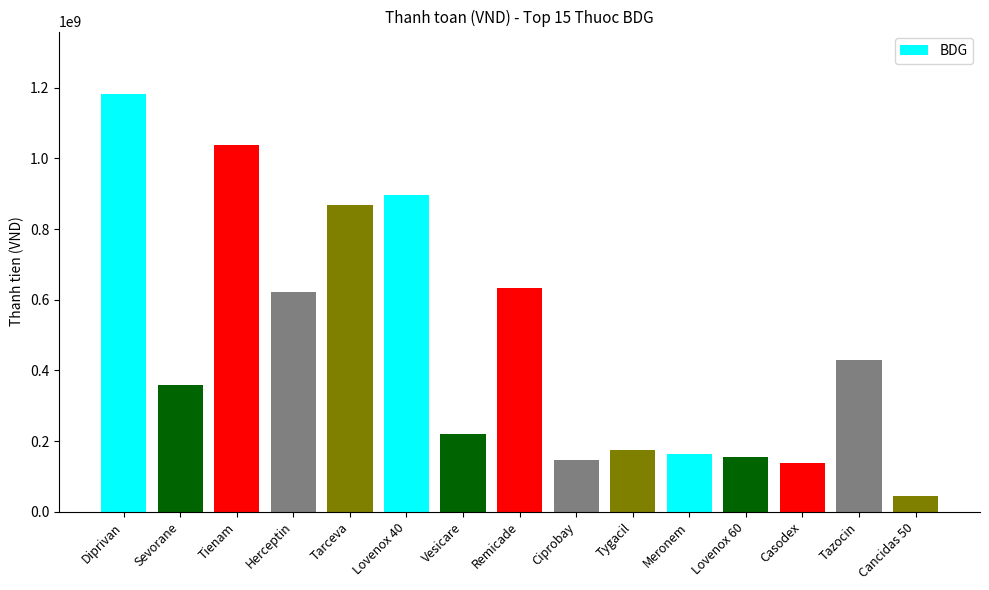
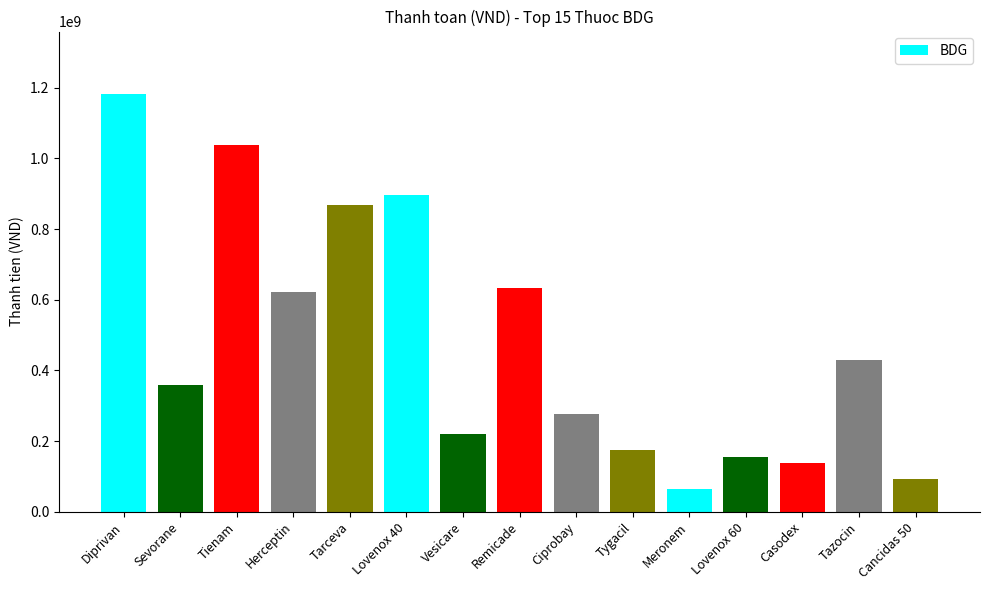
  {
    "Diprivan": 1180000000,
    "Sevorane": 360000000,
    "Tienam": 1040000000,
    "Herceptin": 620000000,
    "Tarceva": 870000000,
    "Lovenox 40": 900000000,
    "Vesicare": 220000000,
    "Remicade": 630000000,
-   "Ciprobay": 140000000,
+   "Ciprobay": 280000000,
    "Tygacil": 180000000,
-   "Meronem": 160000000,
+   "Meronem": 60000000,
    "Lovenox 60": 150000000,
    "Casodex": 140000000,
    "Tazocin": 430000000,
-   "Cancidas 50": 50000000
+   "Cancidas 50": 90000000
  }
